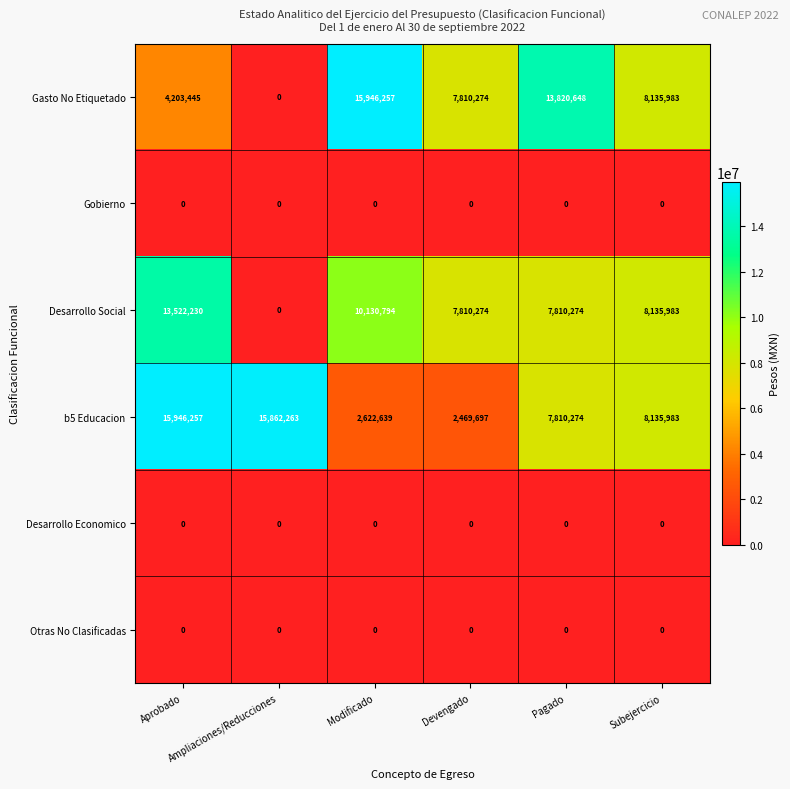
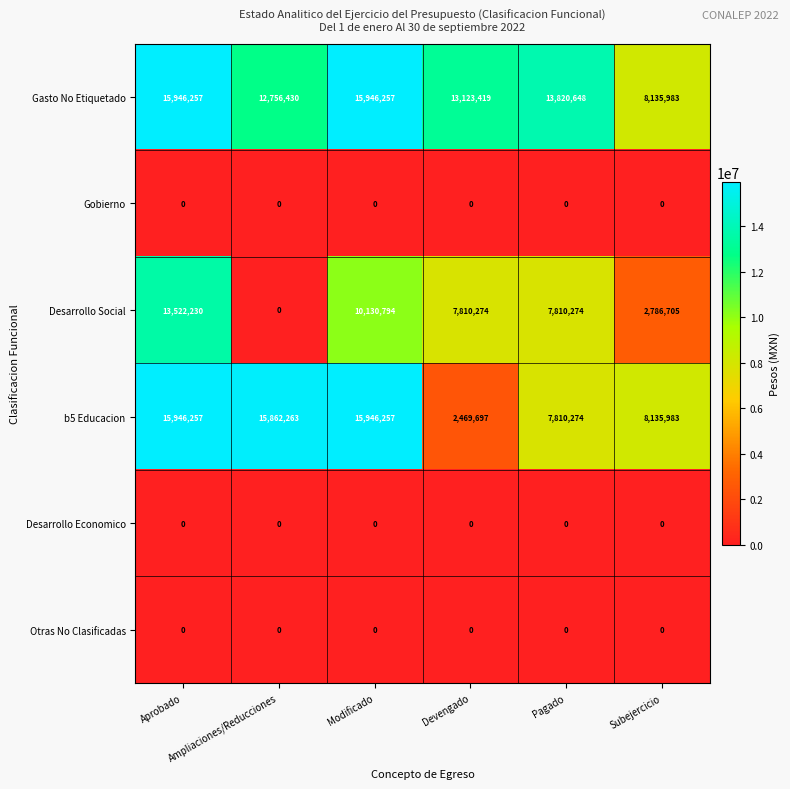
  {
    "Gasto No Etiquetado": {
-     "Aprobado": "4,203,445",
-     "Ampliaciones/Reducciones": "0",
+     "Aprobado": "15,946,257",
+     "Ampliaciones/Reducciones": "12,756,430",
      "Modificado": "15,946,257",
-     "Devengado": "7,810,274",
+     "Devengado": "13,123,419",
      "Pagado": "13,820,648",
      "Subejercicio": "8,135,983"
    },
    "Gobierno": {
      "Aprobado": "0",
      "Ampliaciones/Reducciones": "0",
      "Modificado": "0",
      "Devengado": "0",
      "Pagado": "0",
      "Subejercicio": "0"
    },
    "Desarrollo Social": {
      "Aprobado": "13,522,230",
      "Ampliaciones/Reducciones": "0",
      "Modificado": "10,130,794",
      "Devengado": "7,810,274",
      "Pagado": "7,810,274",
-     "Subejercicio": "8,135,983"
+     "Subejercicio": "2,786,705"
    },
    "b5 Educacion": {
      "Aprobado": "15,946,257",
      "Ampliaciones/Reducciones": "15,862,263",
-     "Modificado": "2,622,639",
+     "Modificado": "15,946,257",
      "Devengado": "2,469,697",
      "Pagado": "7,810,274",
      "Subejercicio": "8,135,983"
    },
    "Desarrollo Economico": {
      "Aprobado": "0",
      "Ampliaciones/Reducciones": "0",
      "Modificado": "0",
      "Devengado": "0",
      "Pagado": "0",
      "Subejercicio": "0"
    },
    "Otras No Clasificadas": {
      "Aprobado": "0",
      "Ampliaciones/Reducciones": "0",
      "Modificado": "0",
      "Devengado": "0",
      "Pagado": "0",
      "Subejercicio": "0"
    }
  }
